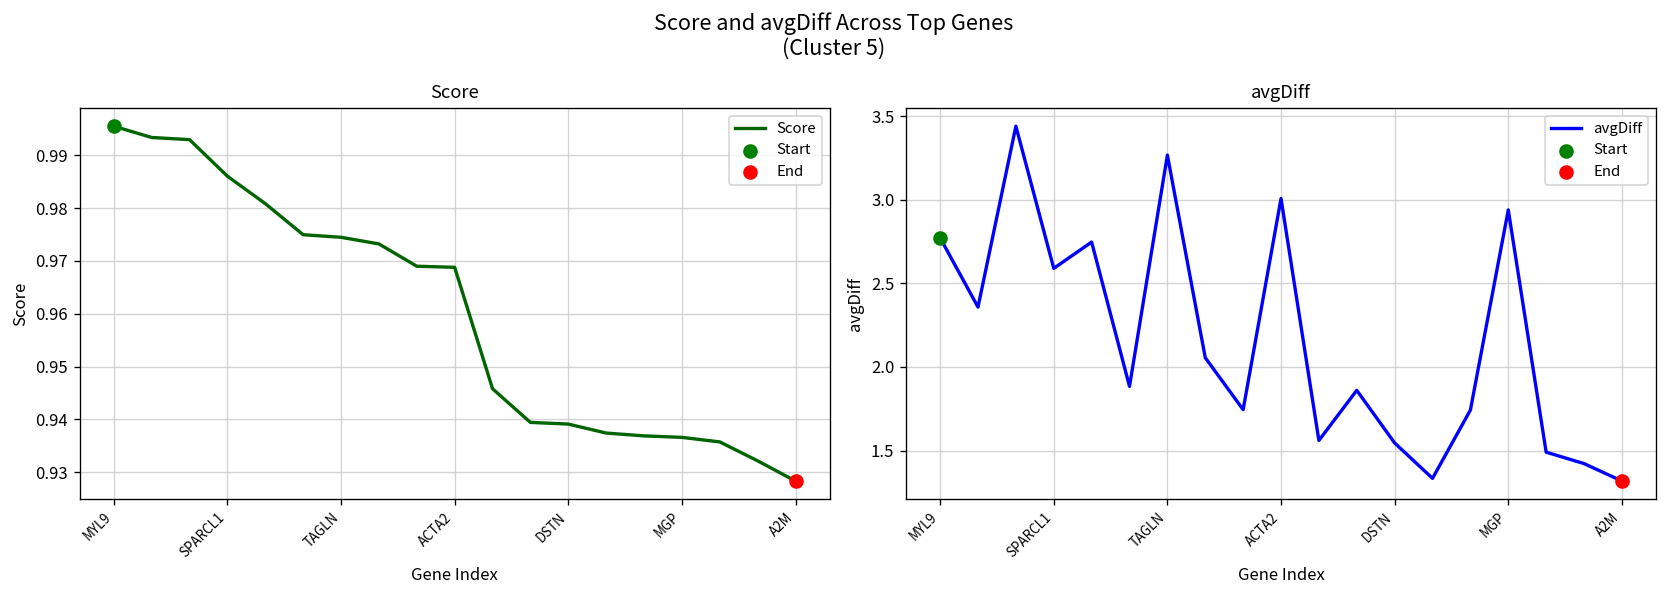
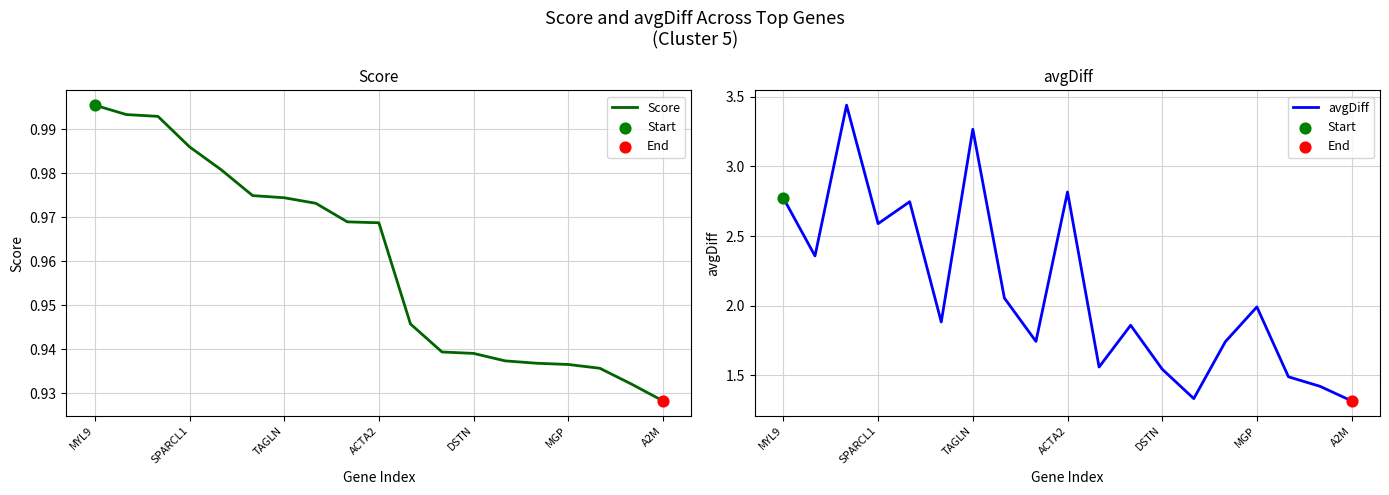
  {
    "avgDiff": {
      "avgDiff": {
        "SPARCL1": 2.59,
        "TAGLN": 3.27,
-       "ACTA2": 3.01,
+       "ACTA2": 2.82,
        "DSTN": 1.55,
-       "MGP": 2.94
+       "MGP": 1.99
      }
    }
  }
